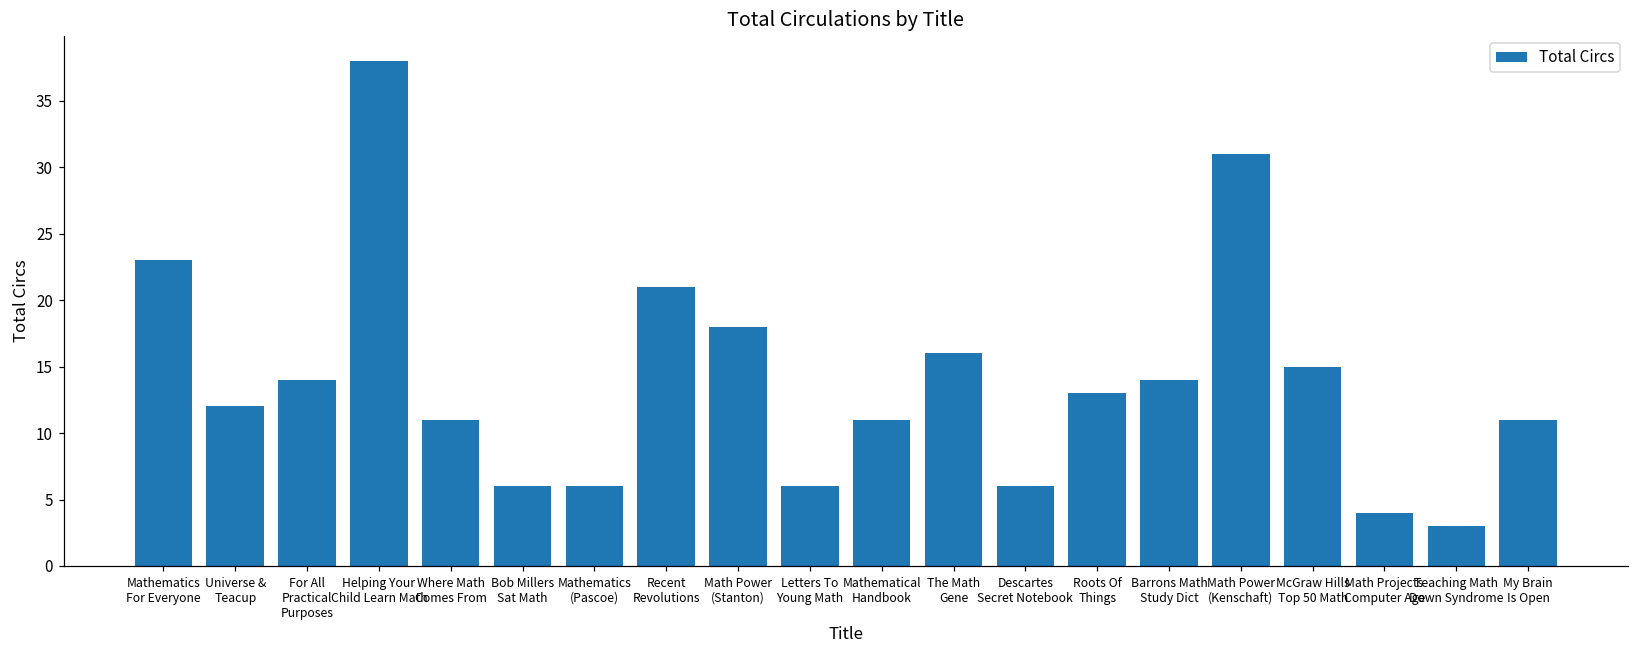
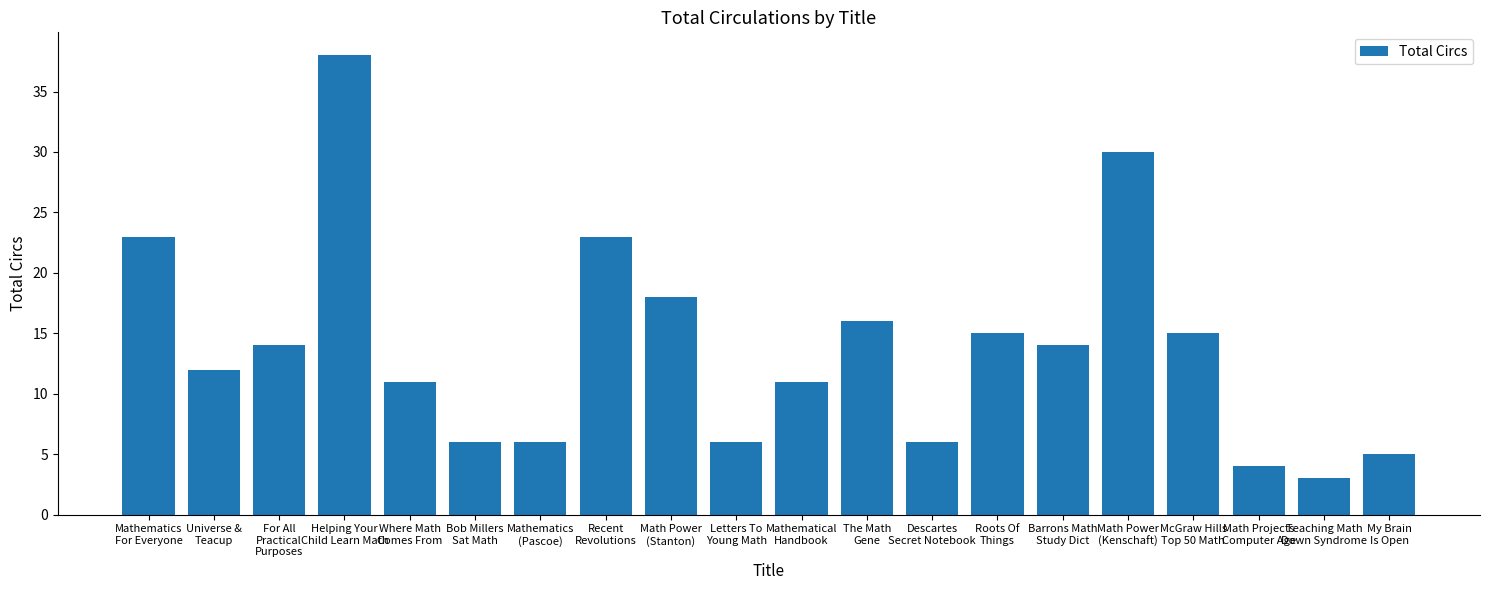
  {
    "Mathematics For Everyone": 23,
    "Universe & Teacup": 12,
    "For All Practical Purposes": 14,
    "Helping Your Child Learn Math": 38,
    "Bob Millers Sat Math": 6,
    "Mathematics (Pascoe)": 6,
-   "Recent Revolutions": 21,
+   "Recent Revolutions": 23,
    "Math Power (Stanton)": 18,
    "Letters To Young Math": 6,
    "Mathematical Handbook": 11,
    "The Math Gene": 16,
    "Descartes Secret Notebook": 6,
-   "Roots Of Things": 13,
+   "Roots Of Things": 15,
    "Barrons Math Study Dict": 14,
-   "Math Power (Kenschaft)": 31,
+   "Math Power (Kenschaft)": 30,
    "McGraw Hills Top 50 Math": 15,
-   "My Brain Is Open": 11
+   "My Brain Is Open": 5
  }
